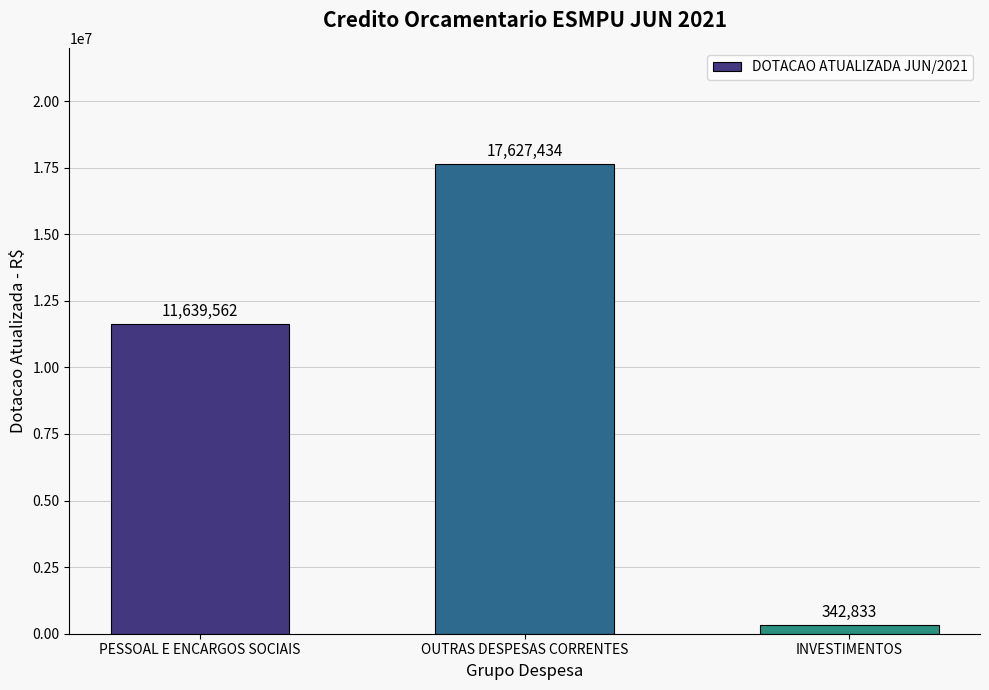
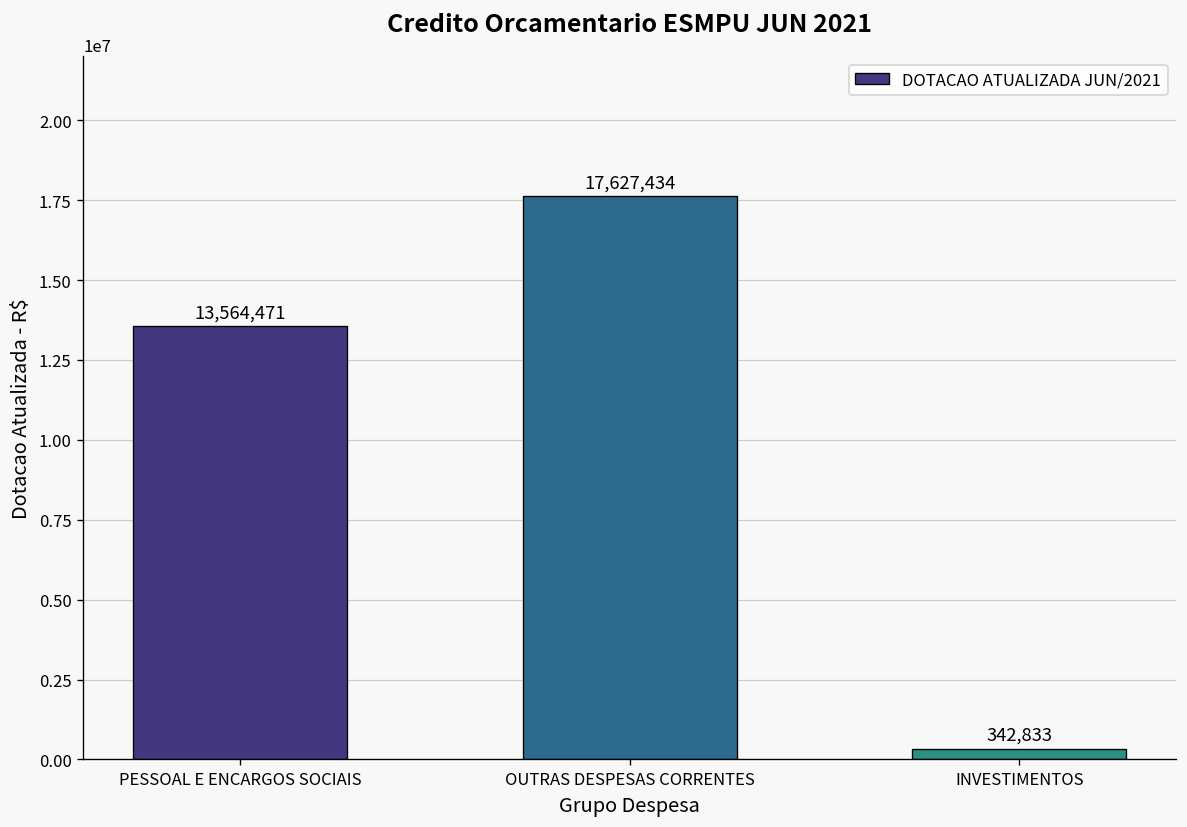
  {
-   "PESSOAL E ENCARGOS SOCIAIS": "11,639,562",
+   "PESSOAL E ENCARGOS SOCIAIS": "13,564,471",
    "OUTRAS DESPESAS CORRENTES": "17,627,434",
    "INVESTIMENTOS": "342,833"
  }
